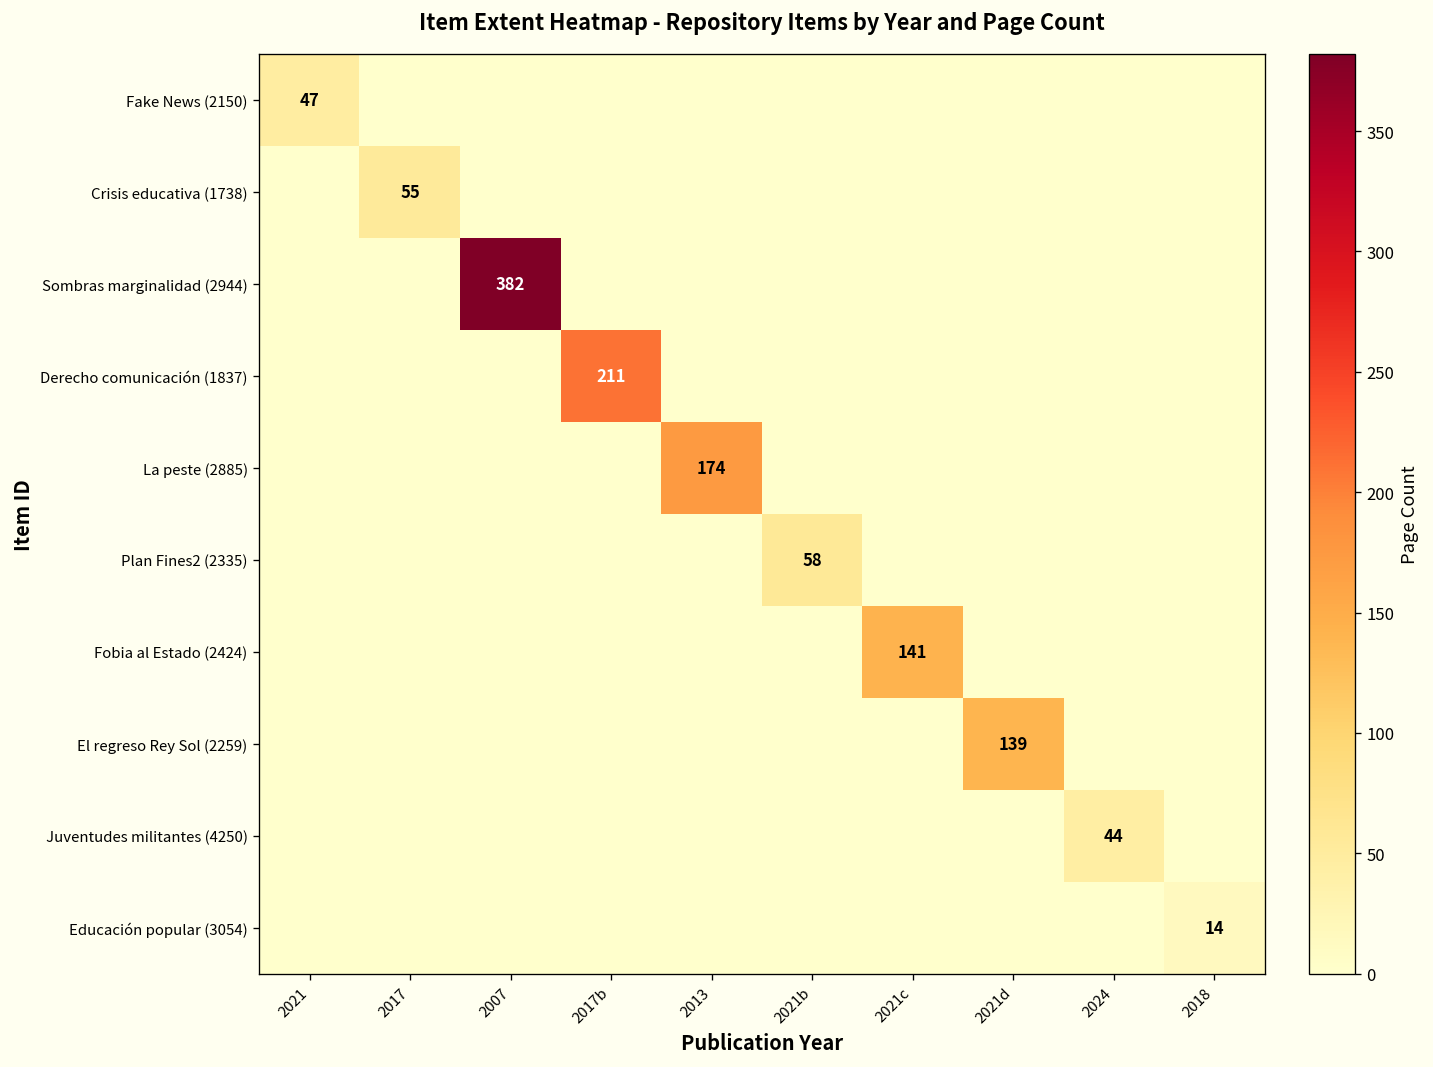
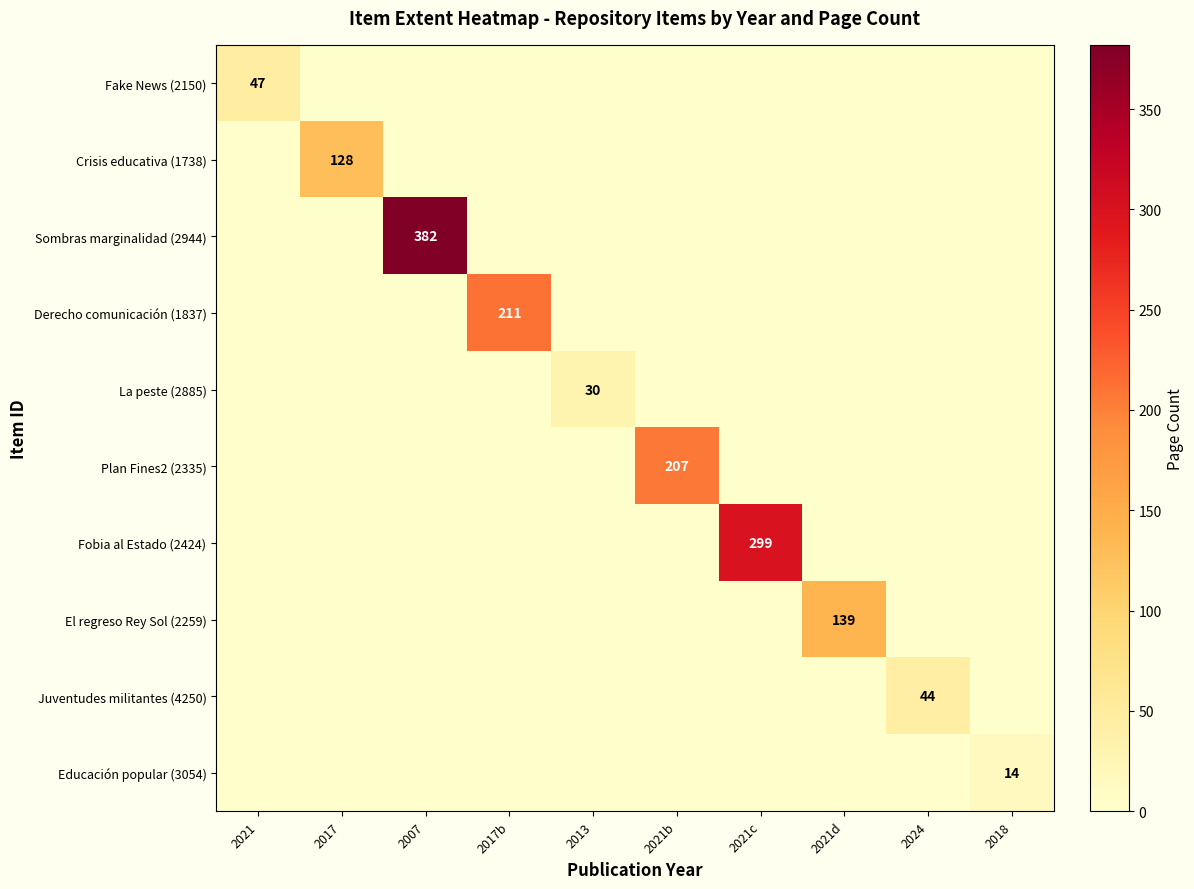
  {
    "Fake News (2150)": {
      "2021": 47
    },
    "Crisis educativa (1738)": {
-     "2017": 55
+     "2017": 128
    },
    "Sombras marginalidad (2944)": {
      "2007": 382
    },
    "Derecho comunicación (1837)": {
      "2017b": 211
    },
    "La peste (2885)": {
-     "2013": 174
+     "2013": 30
    },
    "Plan Fines2 (2335)": {
-     "2021b": 58
+     "2021b": 207
    },
    "Fobia al Estado (2424)": {
-     "2021c": 141
+     "2021c": 299
    },
    "El regreso Rey Sol (2259)": {
      "2021d": 139
    },
    "Juventudes militantes (4250)": {
      "2024": 44
    },
    "Educación popular (3054)": {
      "2018": 14
    }
  }
